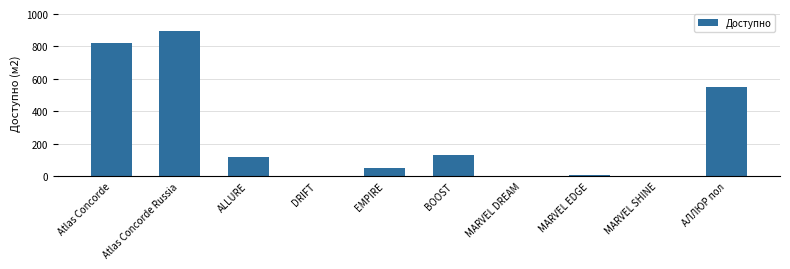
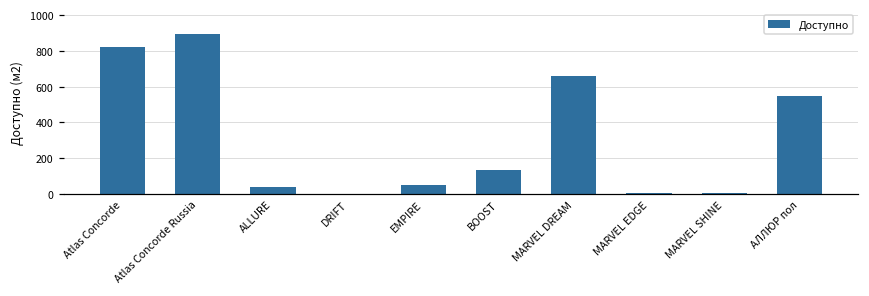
  {
    "Atlas Concorde": 820,
    "Atlas Concorde Russia": 900,
-   "ALLURE": 120,
+   "ALLURE": 40,
    "EMPIRE": 50,
    "BOOST": 130,
-   "MARVEL DREAM": 0,
+   "MARVEL DREAM": 660,
    "АЛЛЮР пол": 550
  }
